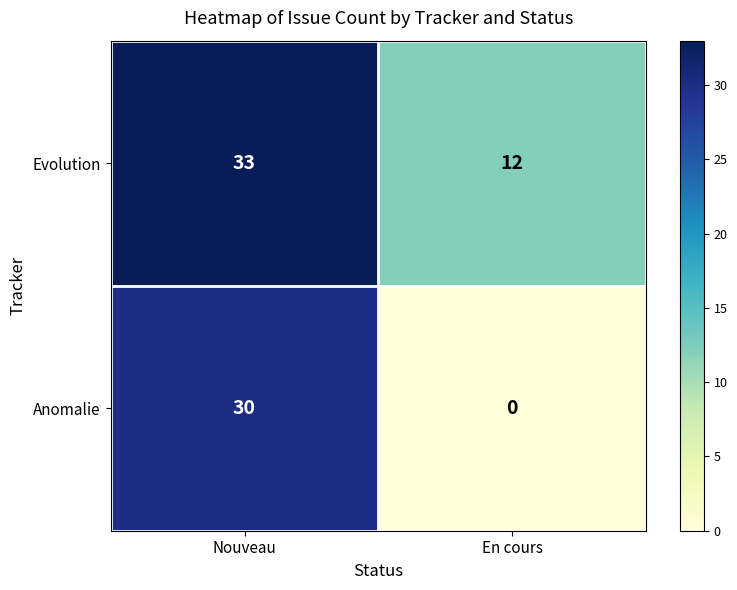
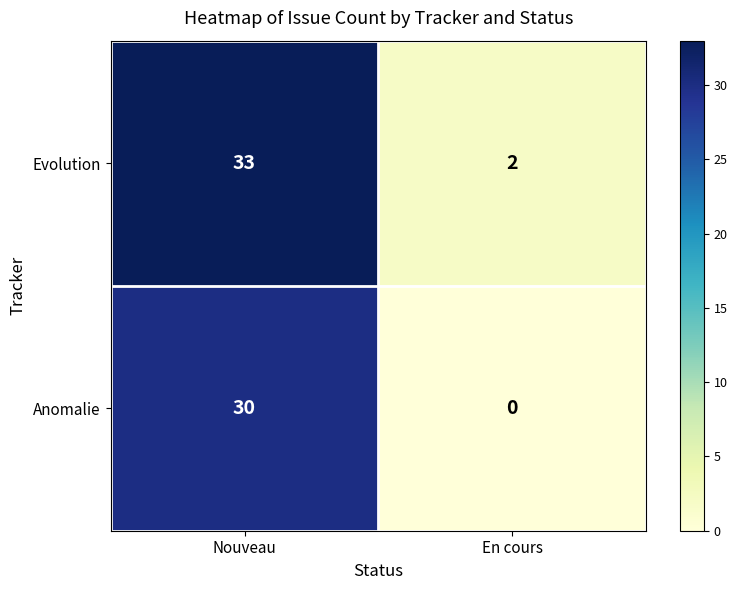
  {
    "Evolution": {
      "Nouveau": 33,
-     "En cours": 12
+     "En cours": 2
    },
    "Anomalie": {
      "Nouveau": 30,
      "En cours": 0
    }
  }
